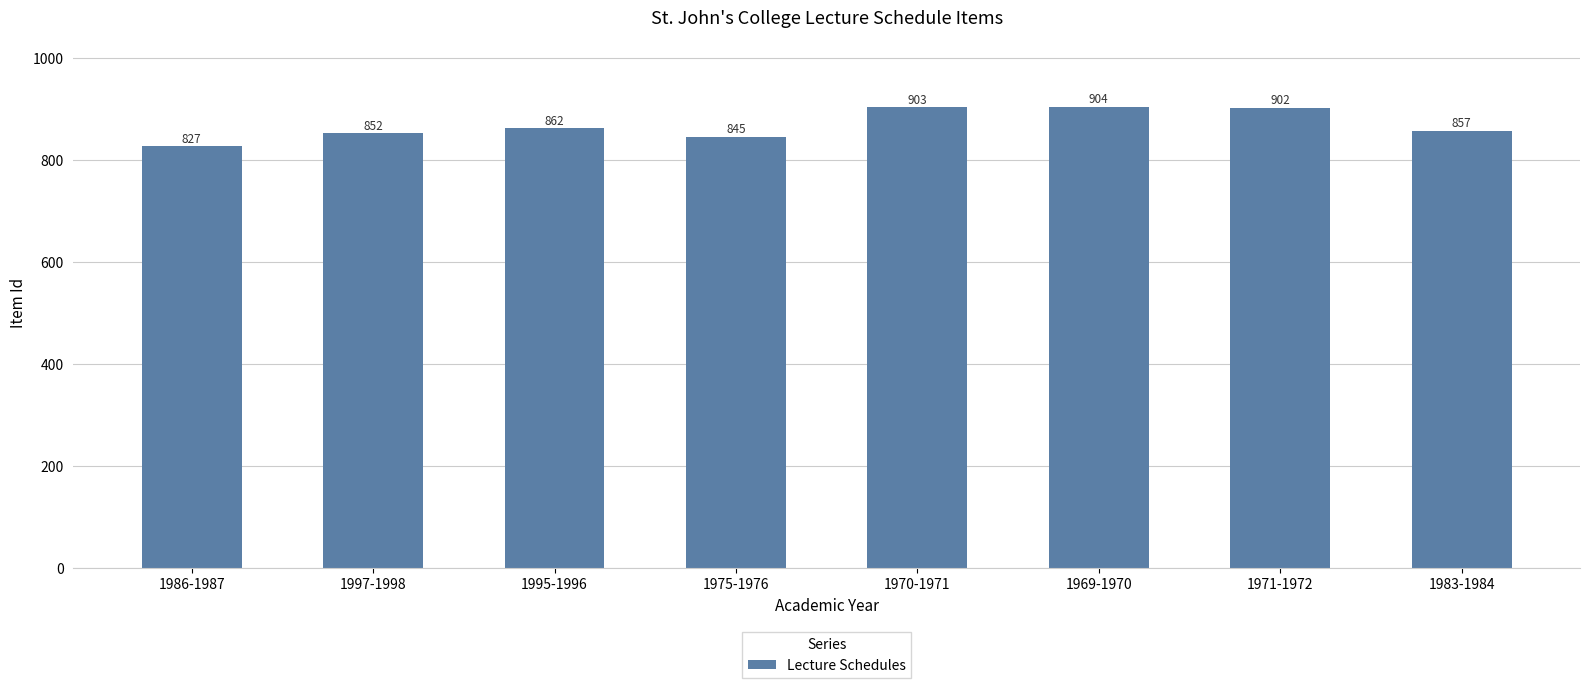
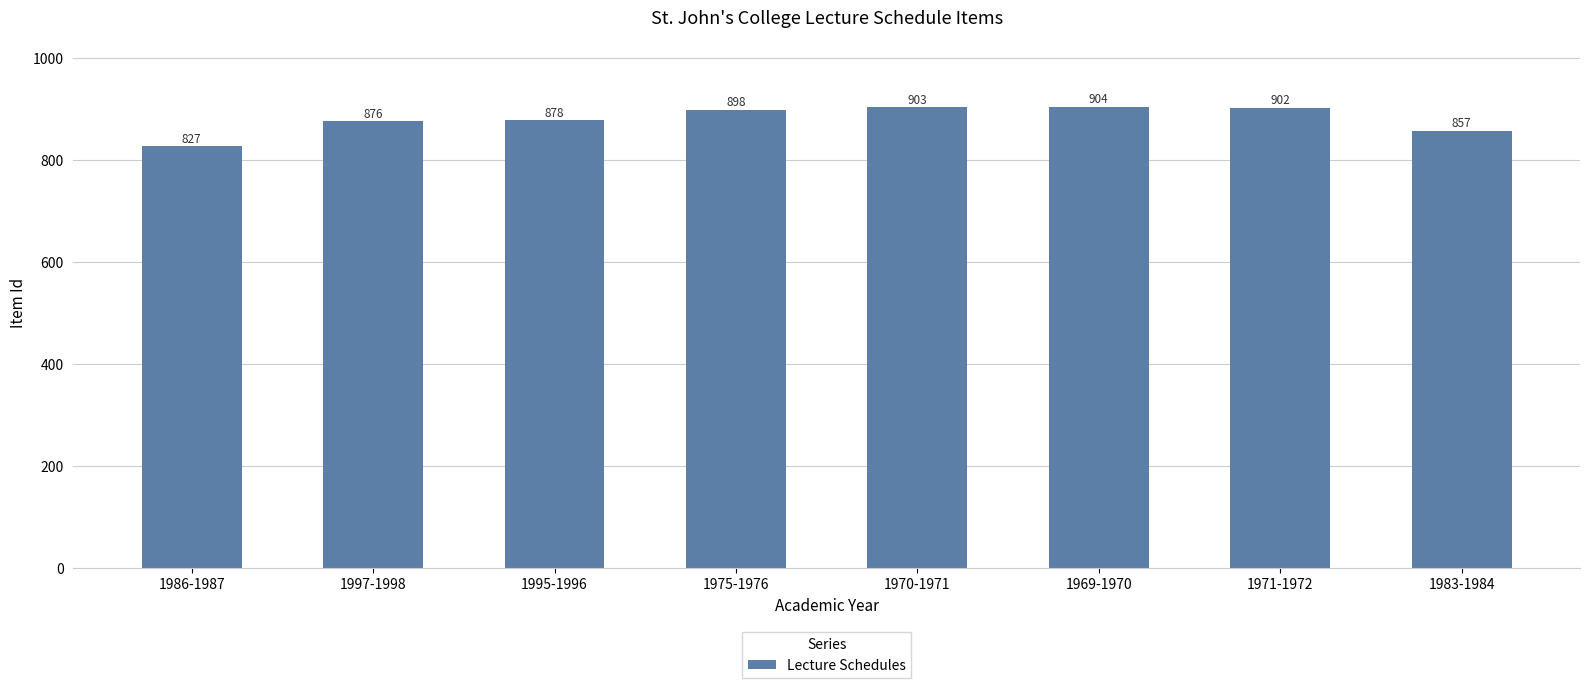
  {
    "1986-1987": 827,
-   "1997-1998": 852,
-   "1995-1996": 862,
-   "1975-1976": 845,
+   "1997-1998": 876,
+   "1995-1996": 878,
+   "1975-1976": 898,
    "1970-1971": 903,
    "1969-1970": 904,
    "1971-1972": 902,
    "1983-1984": 857
  }
